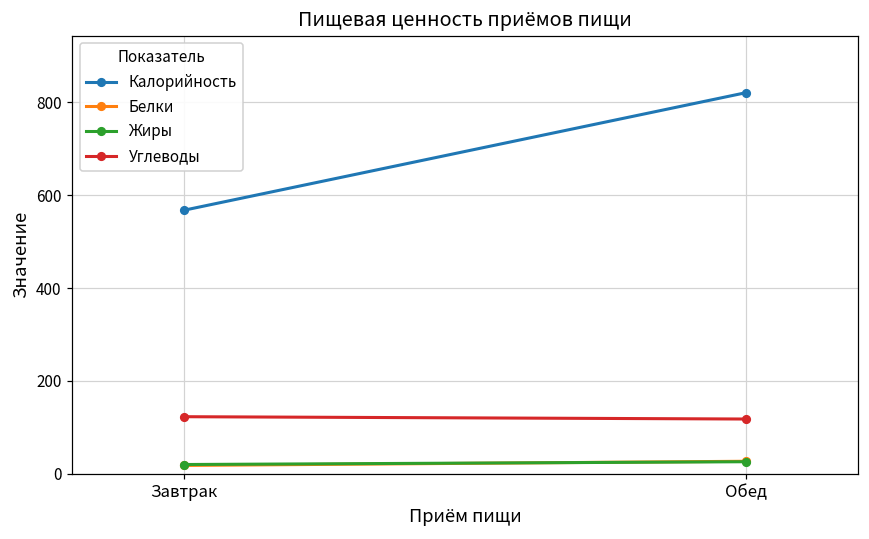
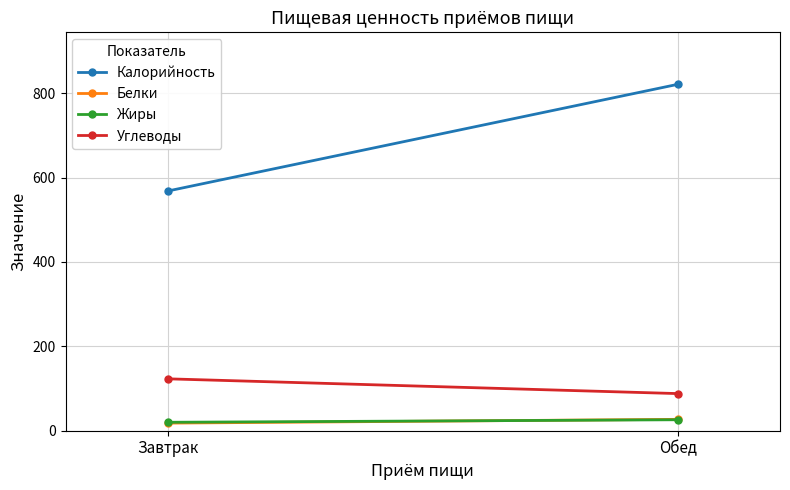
  {
    "Калорийность": {
      "Завтрак": 570,
      "Обед": 820
    },
    "Углеводы": {
      "Завтрак": 120,
-     "Обед": 120
+     "Обед": 90
    }
  }
